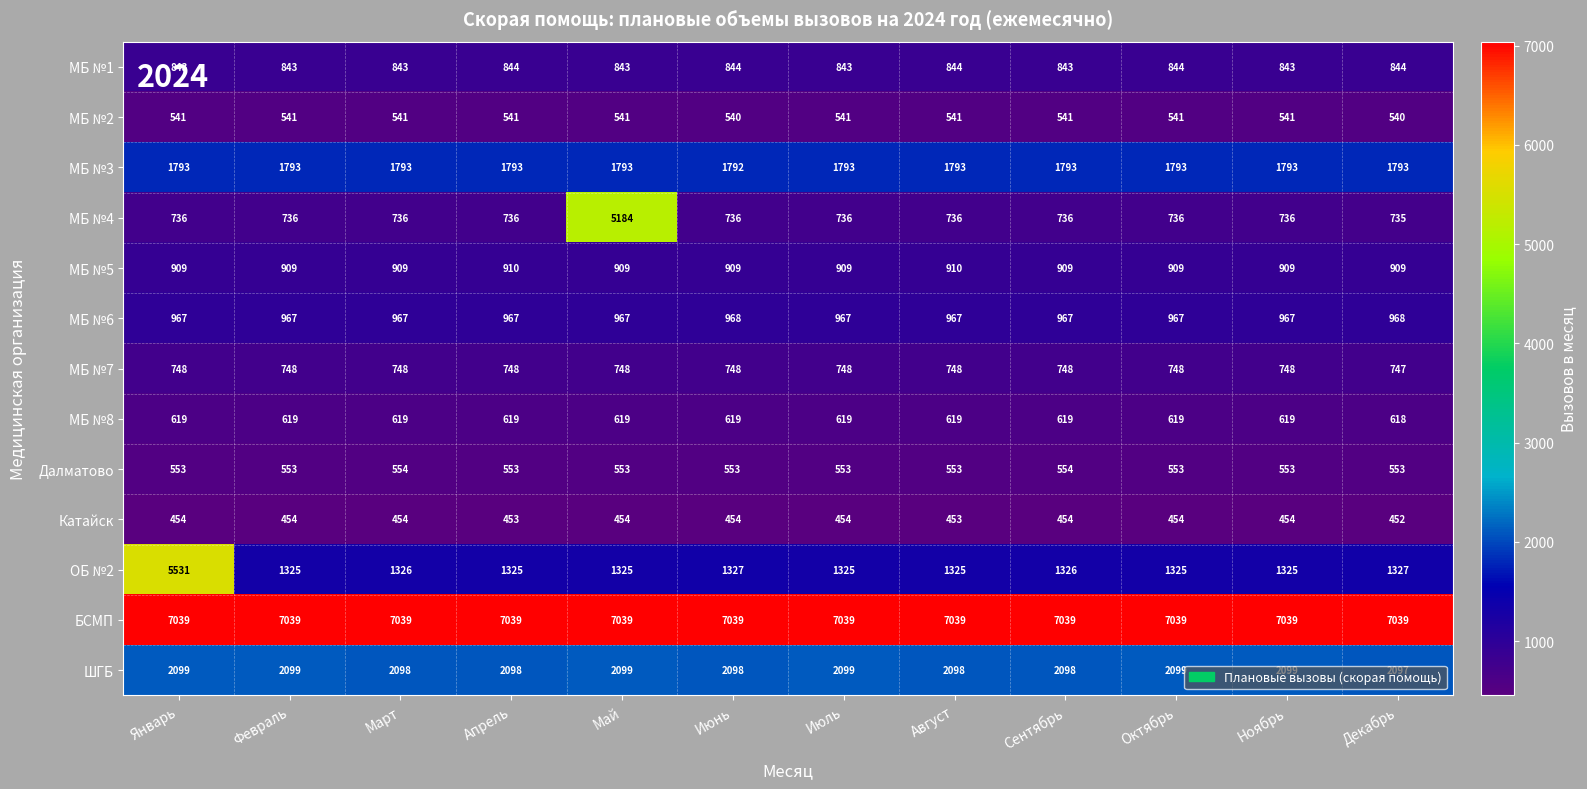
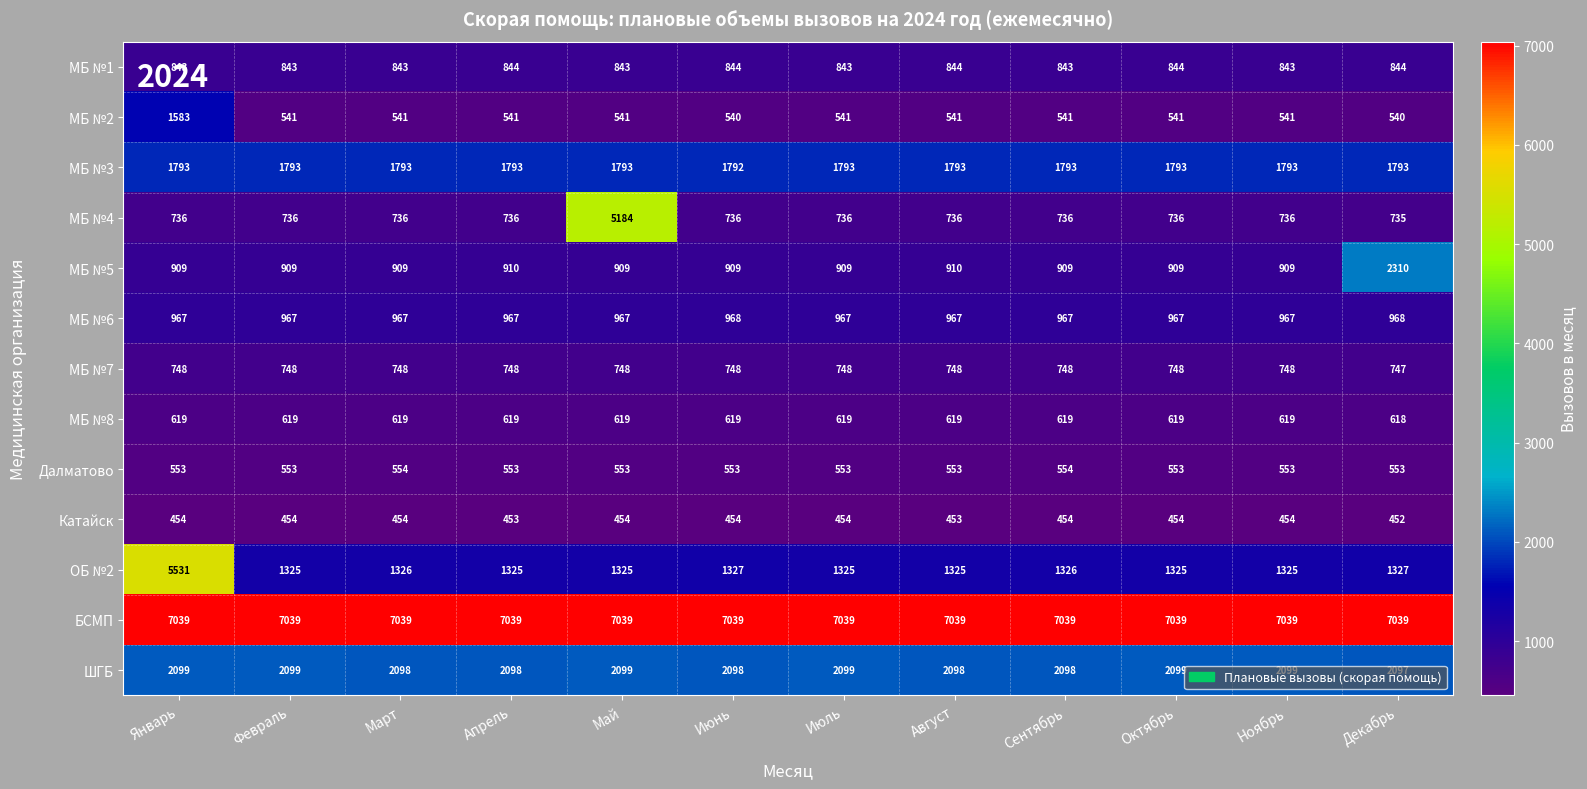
  {
    "МБ №1": {
      "Январь": 2024,
      "Февраль": 843,
      "Март": 843,
      "Апрель": 844,
      "Май": 843,
      "Июнь": 844,
      "Июль": 843,
      "Август": 844,
      "Сентябрь": 843,
      "Октябрь": 844,
      "Ноябрь": 843,
      "Декабрь": 844
    },
    "МБ №2": {
-     "Январь": 541,
+     "Январь": 1583,
      "Февраль": 541,
      "Март": 541,
      "Апрель": 541,
      "Май": 541,
      "Июнь": 540,
      "Июль": 541,
      "Август": 541,
      "Сентябрь": 541,
      "Октябрь": 541,
      "Ноябрь": 541,
      "Декабрь": 540
    },
    "МБ №3": {
      "Январь": 1793,
      "Февраль": 1793,
      "Март": 1793,
      "Апрель": 1793,
      "Май": 1793,
      "Июнь": 1792,
      "Июль": 1793,
      "Август": 1793,
      "Сентябрь": 1793,
      "Октябрь": 1793,
      "Ноябрь": 1793,
      "Декабрь": 1793
    },
    "МБ №4": {
      "Январь": 736,
      "Февраль": 736,
      "Март": 736,
      "Апрель": 736,
      "Май": 5184,
      "Июнь": 736,
      "Июль": 736,
      "Август": 736,
      "Сентябрь": 736,
      "Октябрь": 736,
      "Ноябрь": 736,
      "Декабрь": 735
    },
    "МБ №5": {
      "Январь": 909,
      "Февраль": 909,
      "Март": 909,
      "Апрель": 910,
      "Май": 909,
      "Июнь": 909,
      "Июль": 909,
      "Август": 910,
      "Сентябрь": 909,
      "Октябрь": 909,
      "Ноябрь": 909,
-     "Декабрь": 909
+     "Декабрь": 2310
    },
    "МБ №6": {
      "Январь": 967,
      "Февраль": 967,
      "Март": 967,
      "Апрель": 967,
      "Май": 967,
      "Июнь": 968,
      "Июль": 967,
      "Август": 967,
      "Сентябрь": 967,
      "Октябрь": 967,
      "Ноябрь": 967,
      "Декабрь": 968
    },
    "МБ №7": {
      "Январь": 748,
      "Февраль": 748,
      "Март": 748,
      "Апрель": 748,
      "Май": 748,
      "Июнь": 748,
      "Июль": 748,
      "Август": 748,
      "Сентябрь": 748,
      "Октябрь": 748,
      "Ноябрь": 748,
      "Декабрь": 747
    },
    "МБ №8": {
      "Январь": 619,
      "Февраль": 619,
      "Март": 619,
      "Апрель": 619,
      "Май": 619,
      "Июнь": 619,
      "Июль": 619,
      "Август": 619,
      "Сентябрь": 619,
      "Октябрь": 619,
      "Ноябрь": 619,
      "Декабрь": 618
    },
    "Далматово": {
      "Январь": 553,
      "Февраль": 553,
      "Март": 554,
      "Апрель": 553,
      "Май": 553,
      "Июнь": 553,
      "Июль": 553,
      "Август": 553,
      "Сентябрь": 554,
      "Октябрь": 553,
      "Ноябрь": 553,
      "Декабрь": 553
    },
    "Катайск": {
      "Январь": 454,
      "Февраль": 454,
      "Март": 454,
      "Апрель": 453,
      "Май": 454,
      "Июнь": 454,
      "Июль": 454,
      "Август": 453,
      "Сентябрь": 454,
      "Октябрь": 454,
      "Ноябрь": 454,
      "Декабрь": 452
    },
    "ОБ №2": {
      "Январь": 5531,
      "Февраль": 1325,
      "Март": 1326,
      "Апрель": 1325,
      "Май": 1325,
      "Июнь": 1327,
      "Июль": 1325,
      "Август": 1325,
      "Сентябрь": 1326,
      "Октябрь": 1325,
      "Ноябрь": 1325,
      "Декабрь": 1327
    },
    "БСМП": {
      "Январь": 7039,
      "Февраль": 7039,
      "Март": 7039,
      "Апрель": 7039,
      "Май": 7039,
      "Июнь": 7039,
      "Июль": 7039,
      "Август": 7039,
      "Сентябрь": 7039,
      "Октябрь": 7039,
      "Ноябрь": 7039,
      "Декабрь": 7039
    },
    "ШГБ": {
      "Январь": 2099,
      "Февраль": 2099,
      "Март": 2098,
      "Апрель": 2098,
      "Май": 2099,
      "Июнь": 2098,
      "Июль": 2099,
      "Август": 2098,
      "Сентябрь": 2098
    }
  }
